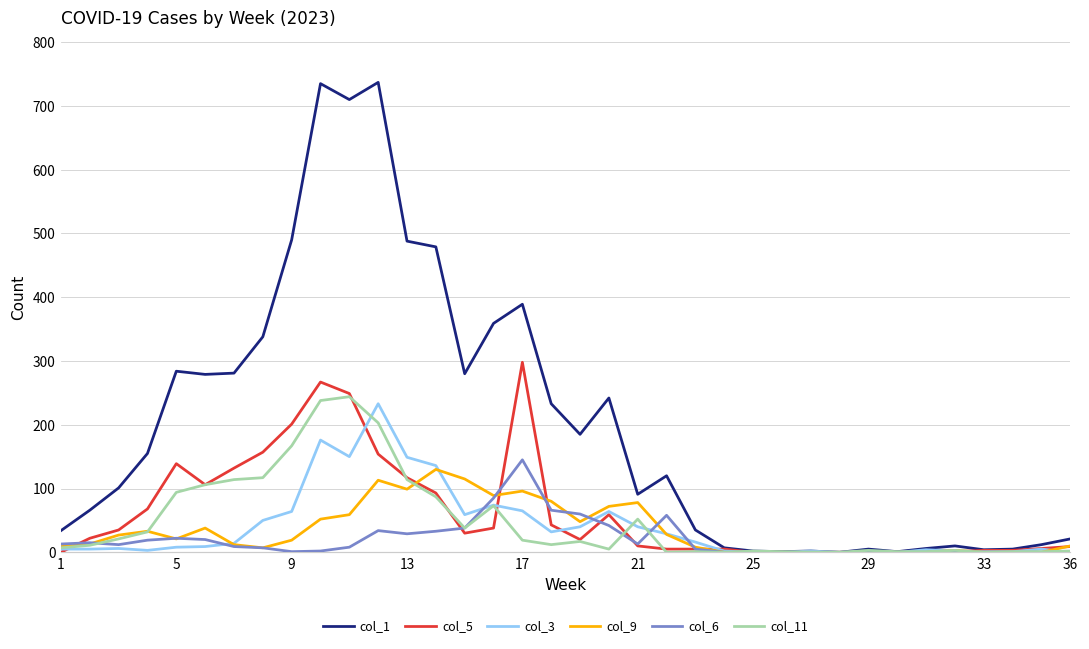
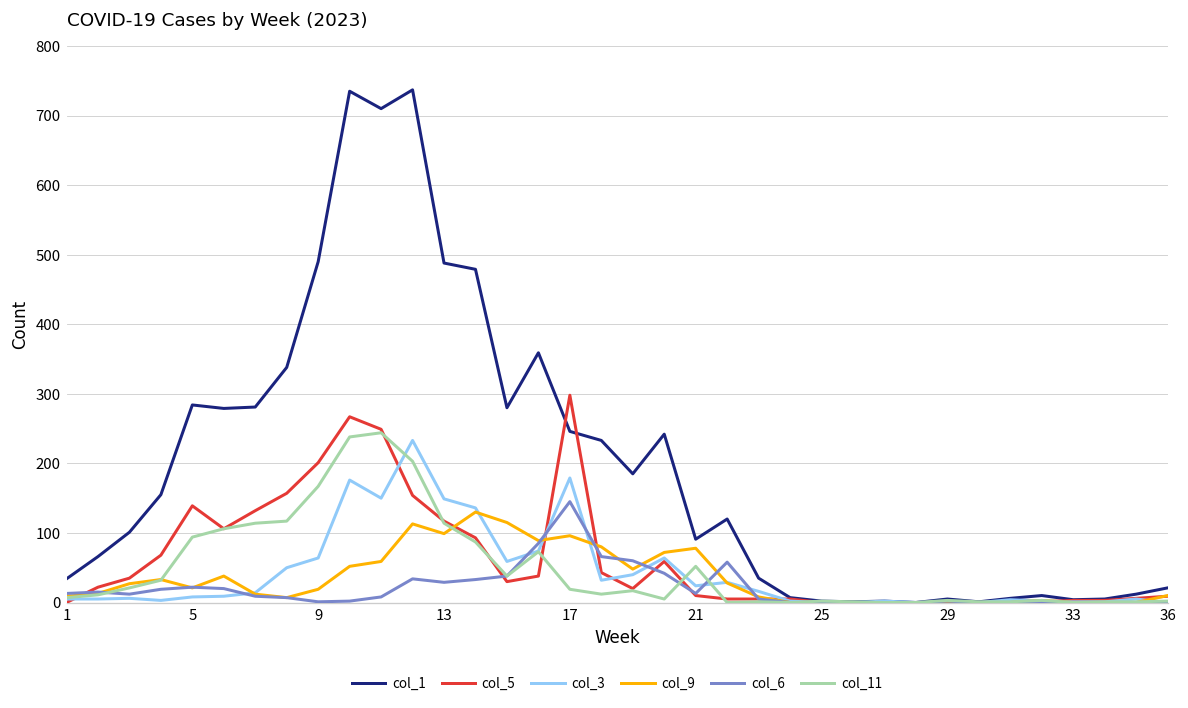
  {
    "col_1": {
      "1": 30,
      "5": 280,
      "9": 490,
      "13": 490,
-     "17": 390,
+     "17": 250,
      "21": 90,
      "36": 20
    },
    "col_5": {
      "1": 0,
      "5": 140,
      "9": 200,
      "17": 300
    },
    "col_3": {
      "5": 10,
      "9": 60,
      "13": 150,
-     "17": 70,
-     "21": 40
+     "17": 180,
+     "21": 20
    },
    "col_9": {
      "9": 20,
      "13": 100,
      "17": 100,
      "21": 80
    },
    "col_6": {
      "9": 0,
      "13": 30,
      "17": 150
    },
    "col_11": {
      "5": 90,
      "9": 170,
      "17": 20,
      "21": 50
    }
  }
